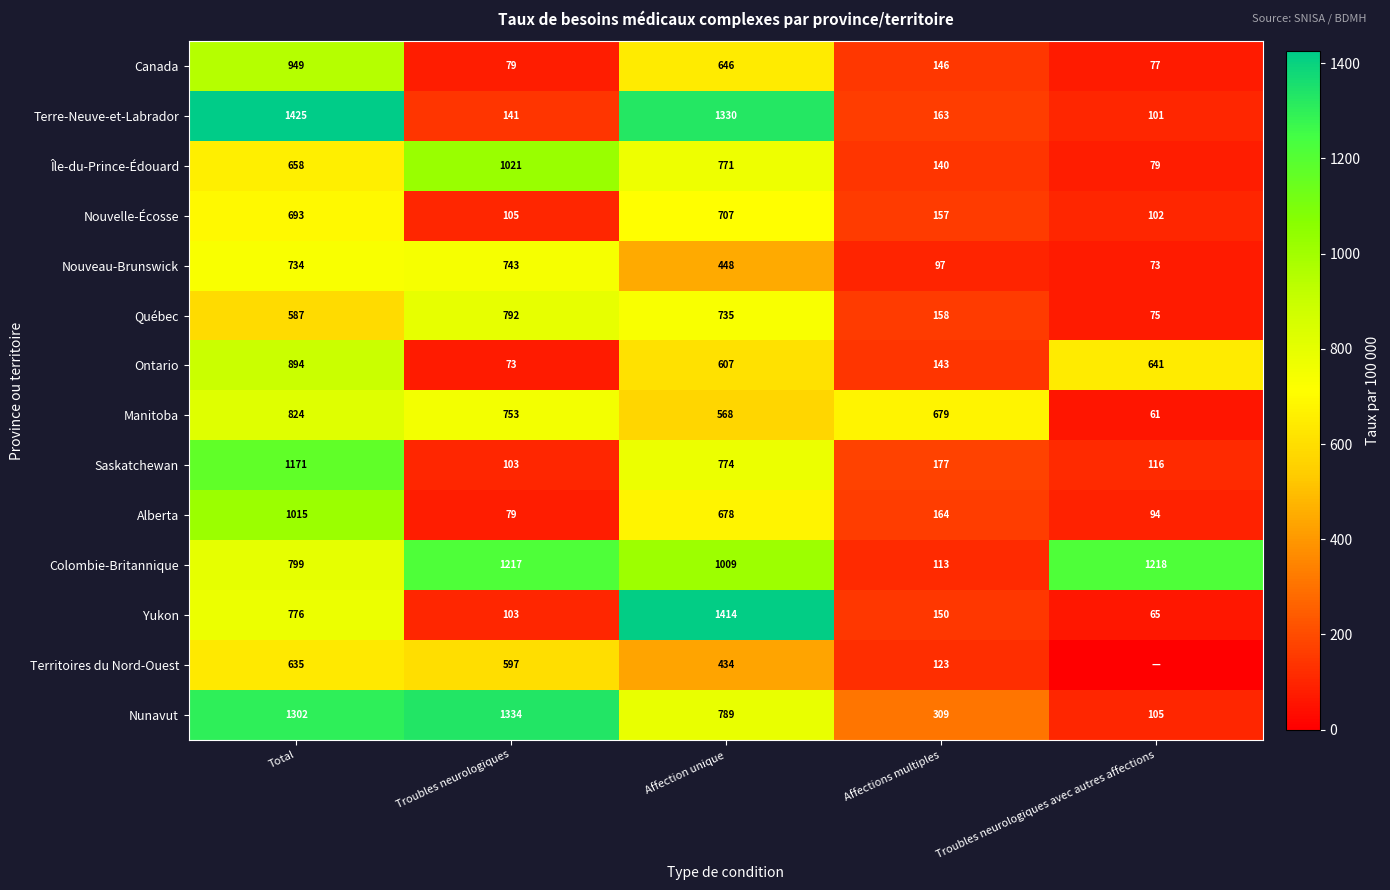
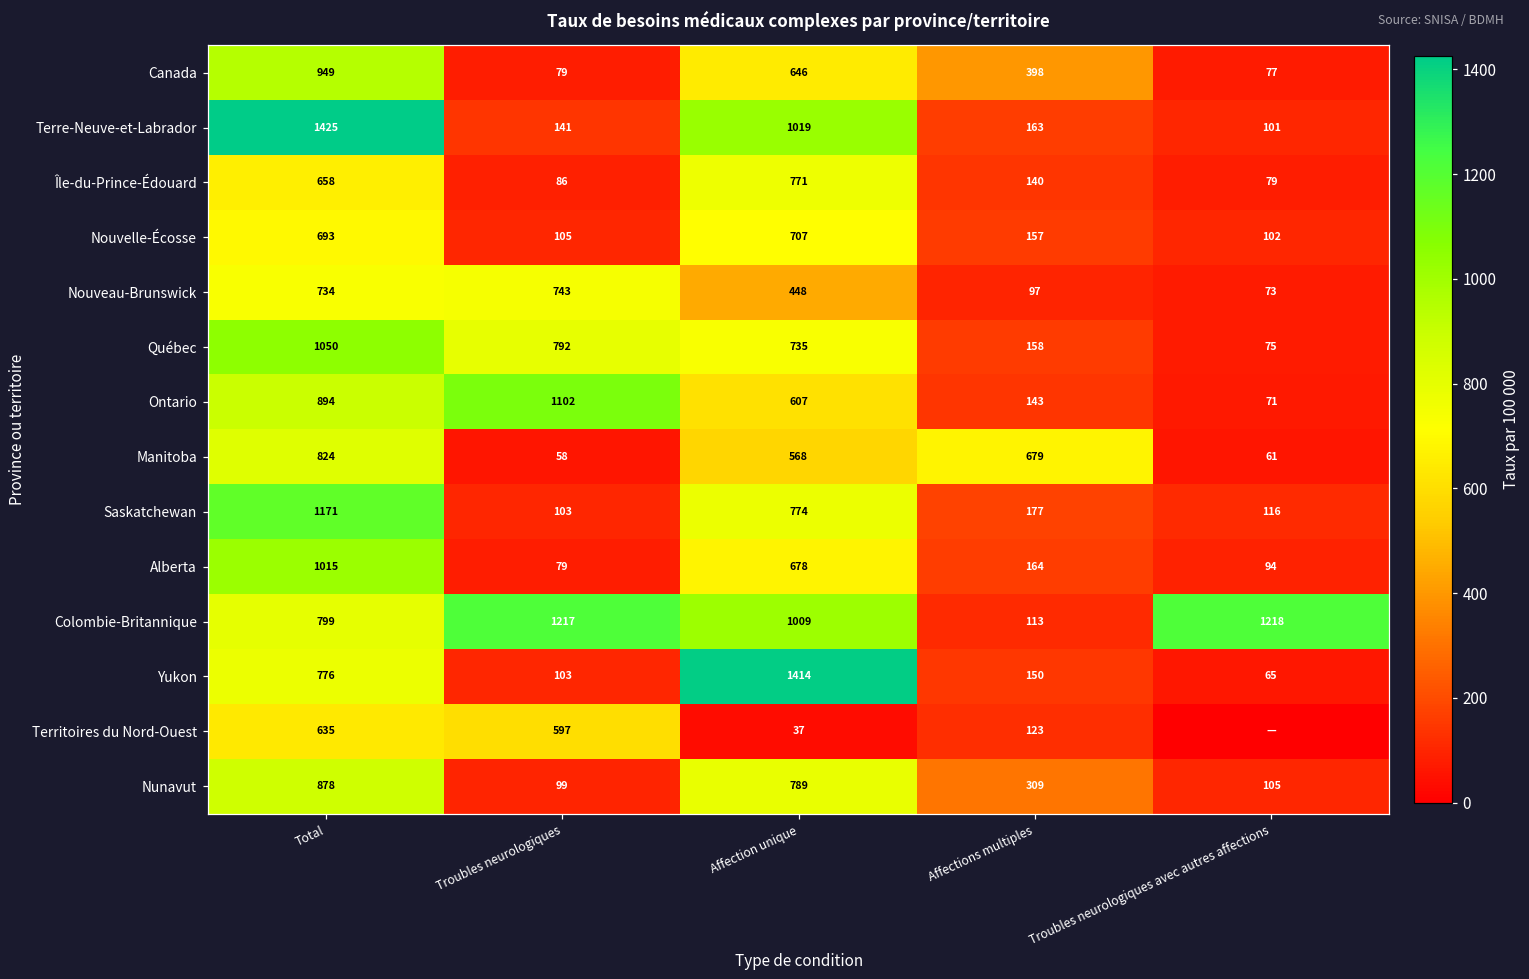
  {
    "Canada": {
      "Total": 949,
      "Troubles neurologiques": 79,
      "Affection unique": 646,
-     "Affections multiples": 146,
+     "Affections multiples": 398,
      "Troubles neurologiques avec autres affections": 77
    },
    "Terre-Neuve-et-Labrador": {
      "Total": 1425,
      "Troubles neurologiques": 141,
-     "Affection unique": 1330,
+     "Affection unique": 1019,
      "Affections multiples": 163,
      "Troubles neurologiques avec autres affections": 101
    },
    "Île-du-Prince-Édouard": {
      "Total": 658,
-     "Troubles neurologiques": 1021,
+     "Troubles neurologiques": 86,
      "Affection unique": 771,
      "Affections multiples": 140,
      "Troubles neurologiques avec autres affections": 79
    },
    "Nouvelle-Écosse": {
      "Total": 693,
      "Troubles neurologiques": 105,
      "Affection unique": 707,
      "Affections multiples": 157,
      "Troubles neurologiques avec autres affections": 102
    },
    "Nouveau-Brunswick": {
      "Total": 734,
      "Troubles neurologiques": 743,
      "Affection unique": 448,
      "Affections multiples": 97,
      "Troubles neurologiques avec autres affections": 73
    },
    "Québec": {
-     "Total": 587,
+     "Total": 1050,
      "Troubles neurologiques": 792,
      "Affection unique": 735,
      "Affections multiples": 158,
      "Troubles neurologiques avec autres affections": 75
    },
    "Ontario": {
      "Total": 894,
-     "Troubles neurologiques": 73,
+     "Troubles neurologiques": 1102,
      "Affection unique": 607,
      "Affections multiples": 143,
-     "Troubles neurologiques avec autres affections": 641
+     "Troubles neurologiques avec autres affections": 71
    },
    "Manitoba": {
      "Total": 824,
-     "Troubles neurologiques": 753,
+     "Troubles neurologiques": 58,
      "Affection unique": 568,
      "Affections multiples": 679,
      "Troubles neurologiques avec autres affections": 61
    },
    "Saskatchewan": {
      "Total": 1171,
      "Troubles neurologiques": 103,
      "Affection unique": 774,
      "Affections multiples": 177,
      "Troubles neurologiques avec autres affections": 116
    },
    "Alberta": {
      "Total": 1015,
      "Troubles neurologiques": 79,
      "Affection unique": 678,
      "Affections multiples": 164,
      "Troubles neurologiques avec autres affections": 94
    },
    "Colombie-Britannique": {
      "Total": 799,
      "Troubles neurologiques": 1217,
      "Affection unique": 1009,
      "Affections multiples": 113,
      "Troubles neurologiques avec autres affections": 1218
    },
    "Yukon": {
      "Total": 776,
      "Troubles neurologiques": 103,
      "Affection unique": 1414,
      "Affections multiples": 150,
      "Troubles neurologiques avec autres affections": 65
    },
    "Territoires du Nord-Ouest": {
      "Total": 635,
      "Troubles neurologiques": 597,
-     "Affection unique": 434,
+     "Affection unique": 37,
      "Affections multiples": 123
    },
    "Nunavut": {
-     "Total": 1302,
-     "Troubles neurologiques": 1334,
+     "Total": 878,
+     "Troubles neurologiques": 99,
      "Affection unique": 789,
      "Affections multiples": 309,
      "Troubles neurologiques avec autres affections": 105
    }
  }
